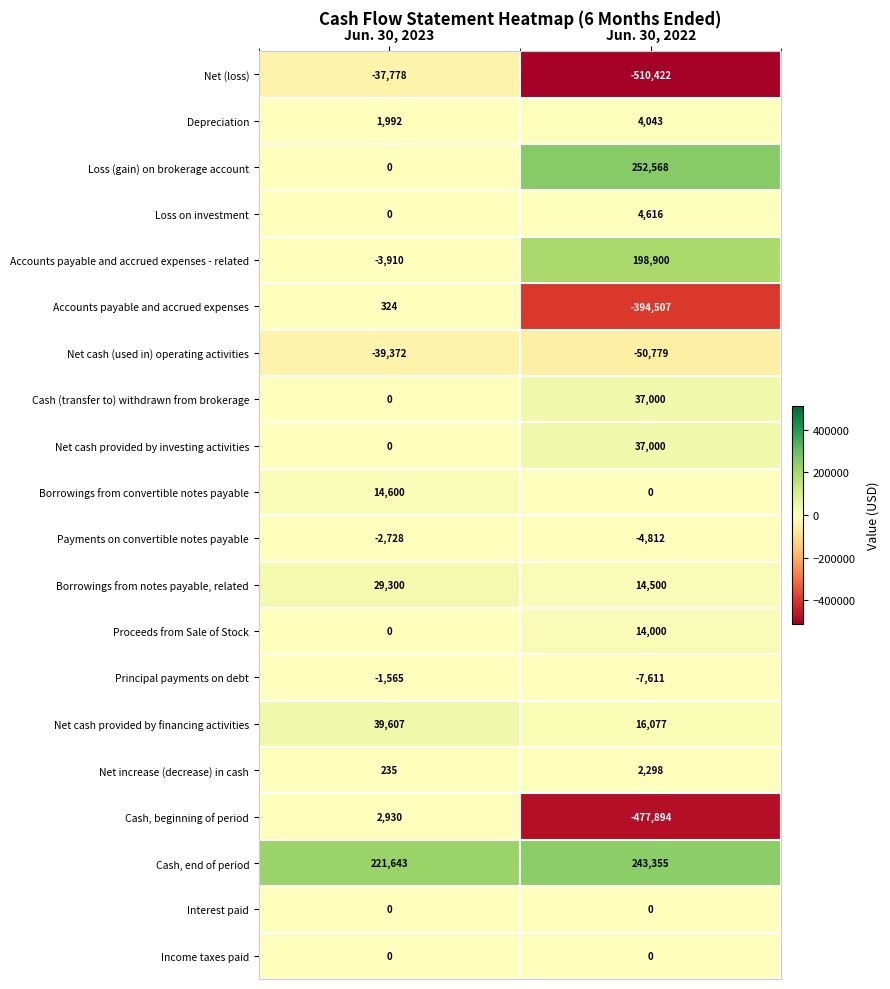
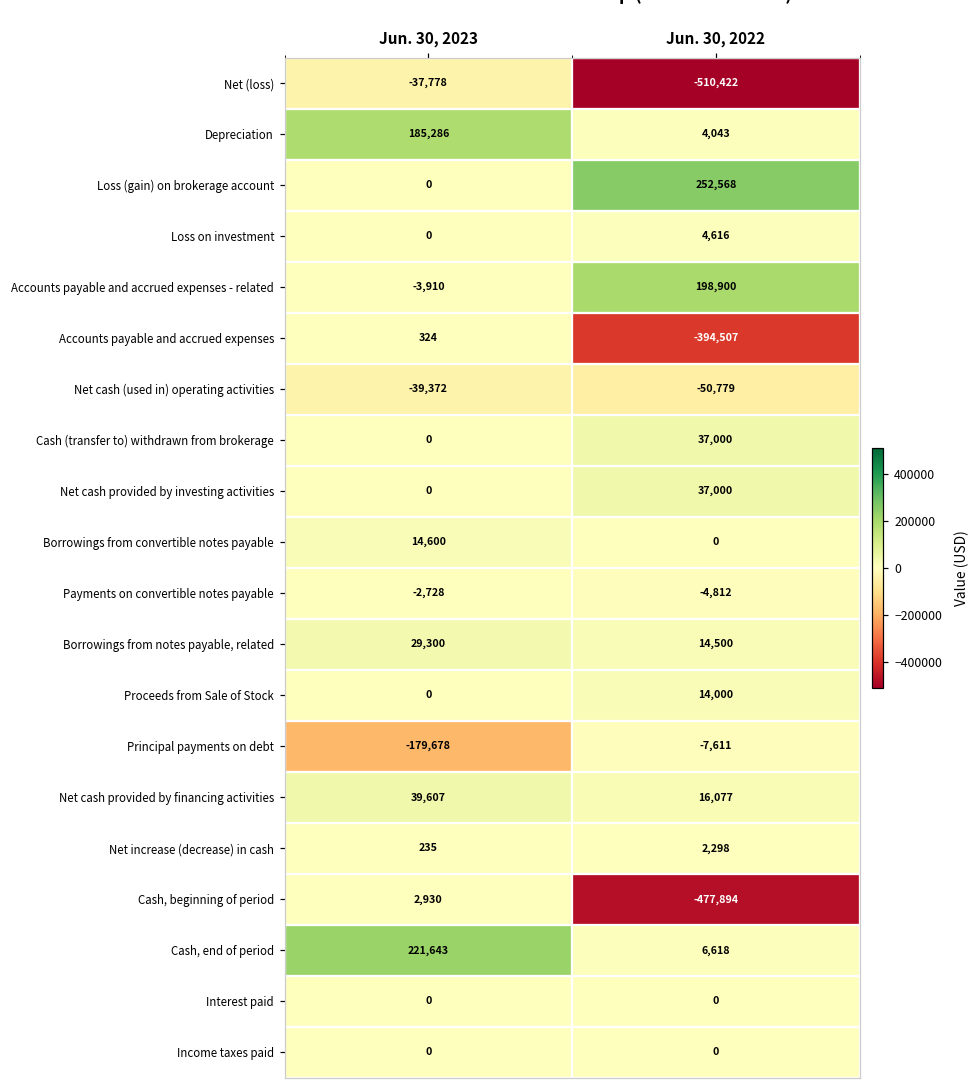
  {
    "Net (loss)": {
      "Jun. 30, 2023": "-37,778",
      "Jun. 30, 2022": "-510,422"
    },
    "Depreciation": {
-     "Jun. 30, 2023": "1,992",
+     "Jun. 30, 2023": "185,286",
      "Jun. 30, 2022": "4,043"
    },
    "Loss (gain) on brokerage account": {
      "Jun. 30, 2023": "0",
      "Jun. 30, 2022": "252,568"
    },
    "Loss on investment": {
      "Jun. 30, 2023": "0",
      "Jun. 30, 2022": "4,616"
    },
    "Accounts payable and accrued expenses - related": {
      "Jun. 30, 2023": "-3,910",
      "Jun. 30, 2022": "198,900"
    },
    "Accounts payable and accrued expenses": {
      "Jun. 30, 2023": "324",
      "Jun. 30, 2022": "-394,507"
    },
    "Net cash (used in) operating activities": {
      "Jun. 30, 2023": "-39,372",
      "Jun. 30, 2022": "-50,779"
    },
    "Cash (transfer to) withdrawn from brokerage": {
      "Jun. 30, 2023": "0",
      "Jun. 30, 2022": "37,000"
    },
    "Net cash provided by investing activities": {
      "Jun. 30, 2023": "0",
      "Jun. 30, 2022": "37,000"
    },
    "Borrowings from convertible notes payable": {
      "Jun. 30, 2023": "14,600",
      "Jun. 30, 2022": "0"
    },
    "Payments on convertible notes payable": {
      "Jun. 30, 2023": "-2,728",
      "Jun. 30, 2022": "-4,812"
    },
    "Borrowings from notes payable, related": {
      "Jun. 30, 2023": "29,300",
      "Jun. 30, 2022": "14,500"
    },
    "Proceeds from Sale of Stock": {
      "Jun. 30, 2023": "0",
      "Jun. 30, 2022": "14,000"
    },
    "Principal payments on debt": {
-     "Jun. 30, 2023": "-1,565",
+     "Jun. 30, 2023": "-179,678",
      "Jun. 30, 2022": "-7,611"
    },
    "Net cash provided by financing activities": {
      "Jun. 30, 2023": "39,607",
      "Jun. 30, 2022": "16,077"
    },
    "Net increase (decrease) in cash": {
      "Jun. 30, 2023": "235",
      "Jun. 30, 2022": "2,298"
    },
    "Cash, beginning of period": {
      "Jun. 30, 2023": "2,930",
      "Jun. 30, 2022": "-477,894"
    },
    "Cash, end of period": {
      "Jun. 30, 2023": "221,643",
-     "Jun. 30, 2022": "243,355"
+     "Jun. 30, 2022": "6,618"
    },
    "Interest paid": {
      "Jun. 30, 2023": "0",
      "Jun. 30, 2022": "0"
    },
    "Income taxes paid": {
      "Jun. 30, 2023": "0",
      "Jun. 30, 2022": "0"
    }
  }
